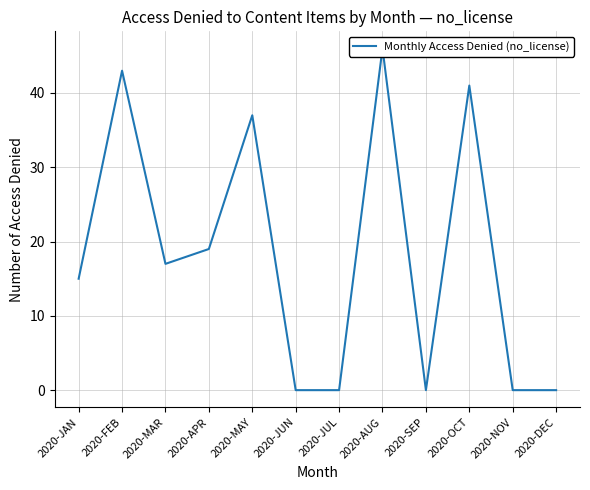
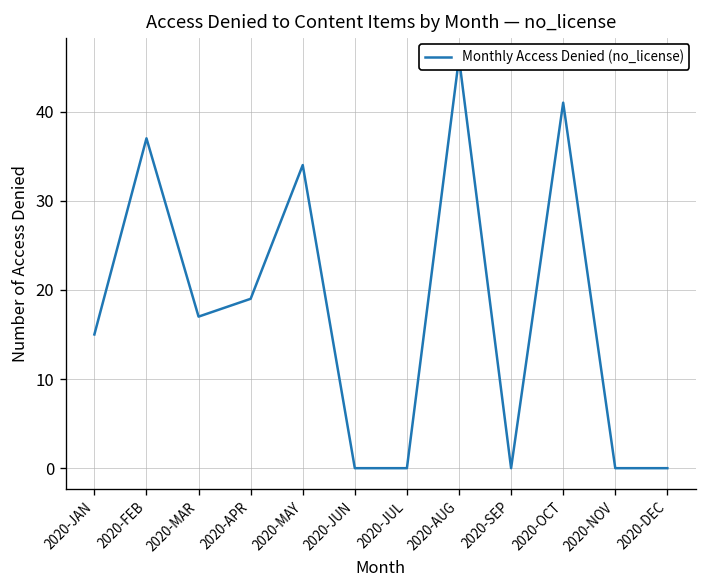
  {
    "2020-JAN": 15,
-   "2020-FEB": 43,
+   "2020-FEB": 37,
    "2020-MAR": 17,
    "2020-APR": 19,
-   "2020-MAY": 37,
+   "2020-MAY": 34,
    "2020-JUN": 0,
    "2020-JUL": 0,
    "2020-SEP": 0,
    "2020-OCT": 41,
    "2020-NOV": 0,
    "2020-DEC": 0
  }
